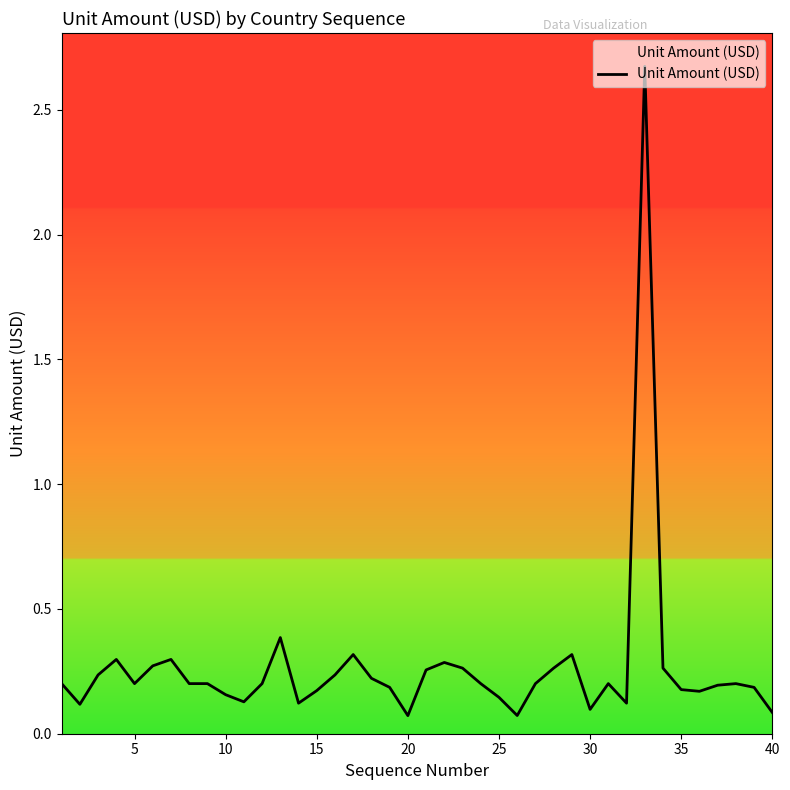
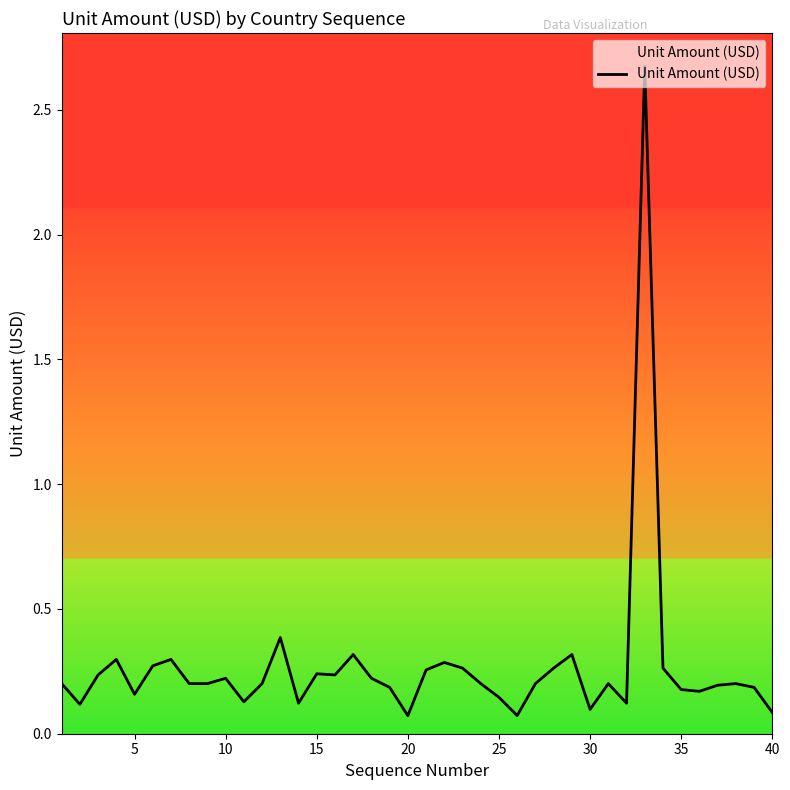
  {
-   "5": 0.20,
-   "10": 0.16,
-   "15": 0.17,
+   "5": 0.16,
+   "10": 0.22,
+   "15": 0.24,
    "20": 0.07,
    "25": 0.15,
    "30": 0.10,
    "35": 0.18,
    "40": 0.09
  }
